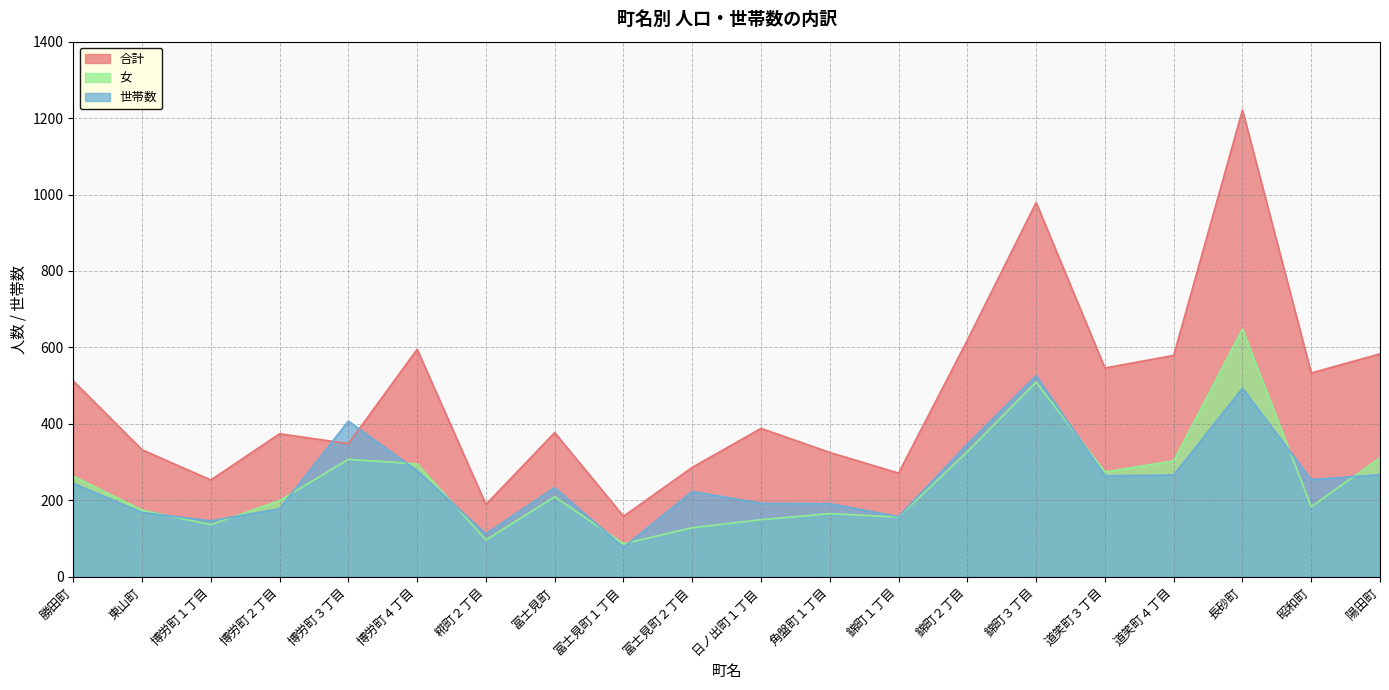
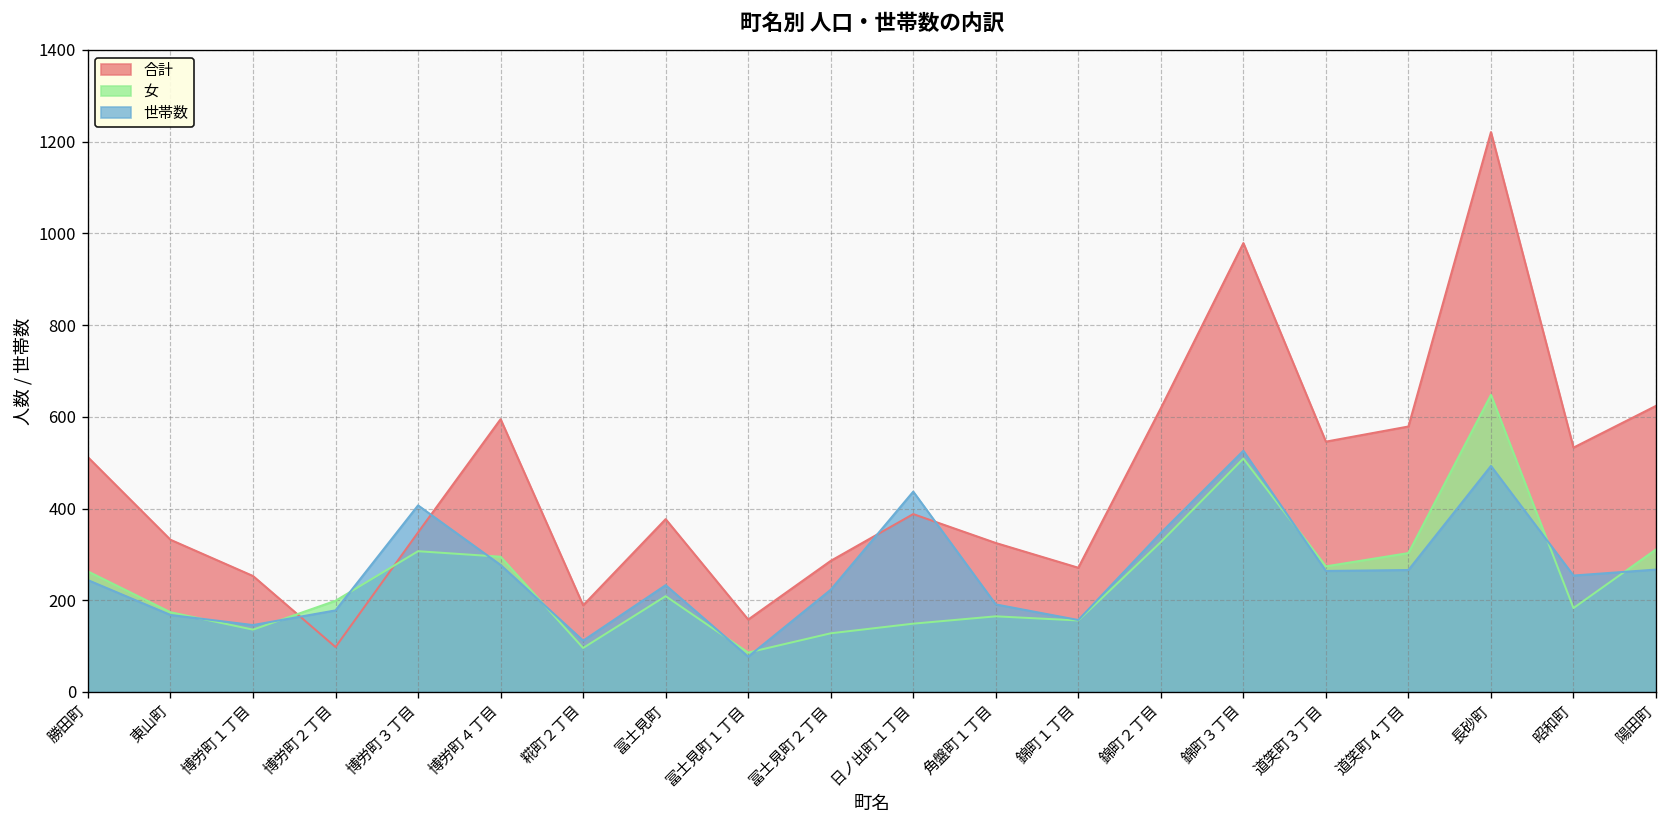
  {
    "合計": {
      "勝田町": 510,
      "東山町": 330,
      "博労町１丁目": 250,
-     "博労町２丁目": 370,
+     "博労町２丁目": 100,
      "博労町３丁目": 350,
      "博労町４丁目": 600,
      "糀町２丁目": 190,
      "冨士見町": 380,
      "冨士見町１丁目": 160,
      "冨士見町２丁目": 290,
      "日ノ出町１丁目": 390,
      "角盤町１丁目": 330,
      "錦町１丁目": 270,
      "錦町２丁目": 620,
      "錦町３丁目": 980,
      "道笑町３丁目": 550,
      "道笑町４丁目": 580,
      "長砂町": 1220,
      "昭和町": 530,
-     "陽田町": 580
+     "陽田町": 620
    },
    "女": {
      "勝田町": 260,
      "博労町１丁目": 140,
      "博労町２丁目": 200,
      "博労町３丁目": 310,
      "博労町４丁目": 300,
      "糀町２丁目": 100,
      "冨士見町": 210,
      "冨士見町１丁目": 90,
      "冨士見町２丁目": 130,
      "日ノ出町１丁目": 150,
      "角盤町１丁目": 170,
      "錦町２丁目": 330,
      "錦町３丁目": 510,
      "道笑町３丁目": 270,
      "道笑町４丁目": 300,
      "長砂町": 650,
      "昭和町": 180,
      "陽田町": 310
    },
    "世帯数": {
      "勝田町": 240,
      "博労町１丁目": 150,
      "博労町２丁目": 180,
      "博労町３丁目": 410,
      "博労町４丁目": 280,
      "糀町２丁目": 110,
      "冨士見町": 230,
      "冨士見町１丁目": 80,
      "冨士見町２丁目": 220,
-     "日ノ出町１丁目": 190,
+     "日ノ出町１丁目": 440,
      "角盤町１丁目": 190,
      "錦町２丁目": 350,
      "錦町３丁目": 530,
      "道笑町３丁目": 260,
      "道笑町４丁目": 270,
      "長砂町": 490,
      "昭和町": 250,
      "陽田町": 270
    }
  }
